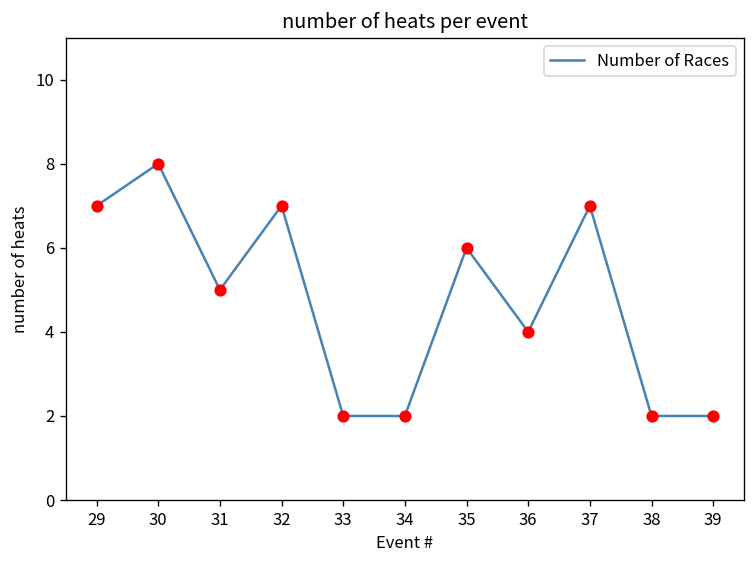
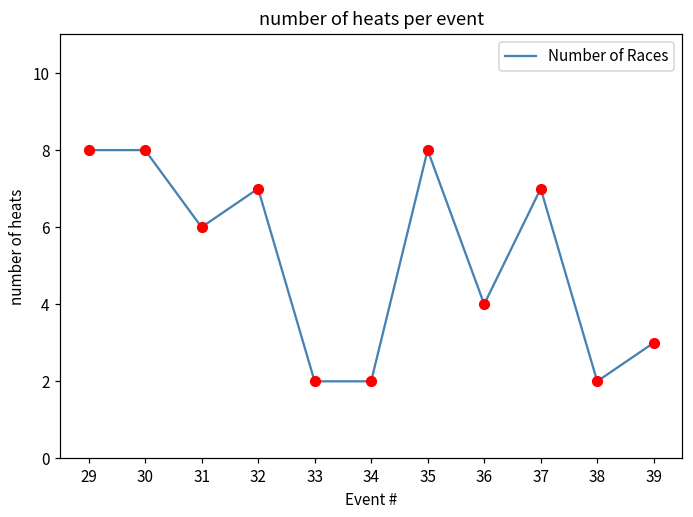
  {
-   "29": 7,
+   "29": 8,
    "30": 8,
-   "31": 5,
+   "31": 6,
    "32": 7,
    "33": 2,
    "34": 2,
-   "35": 6,
+   "35": 8,
    "36": 4,
    "37": 7,
    "38": 2,
-   "39": 2
+   "39": 3
  }
